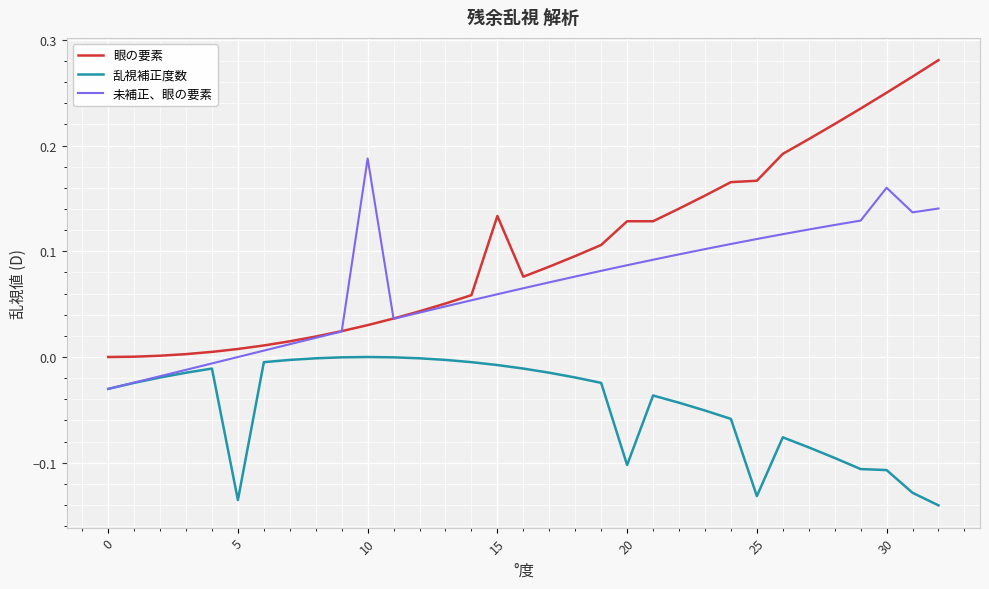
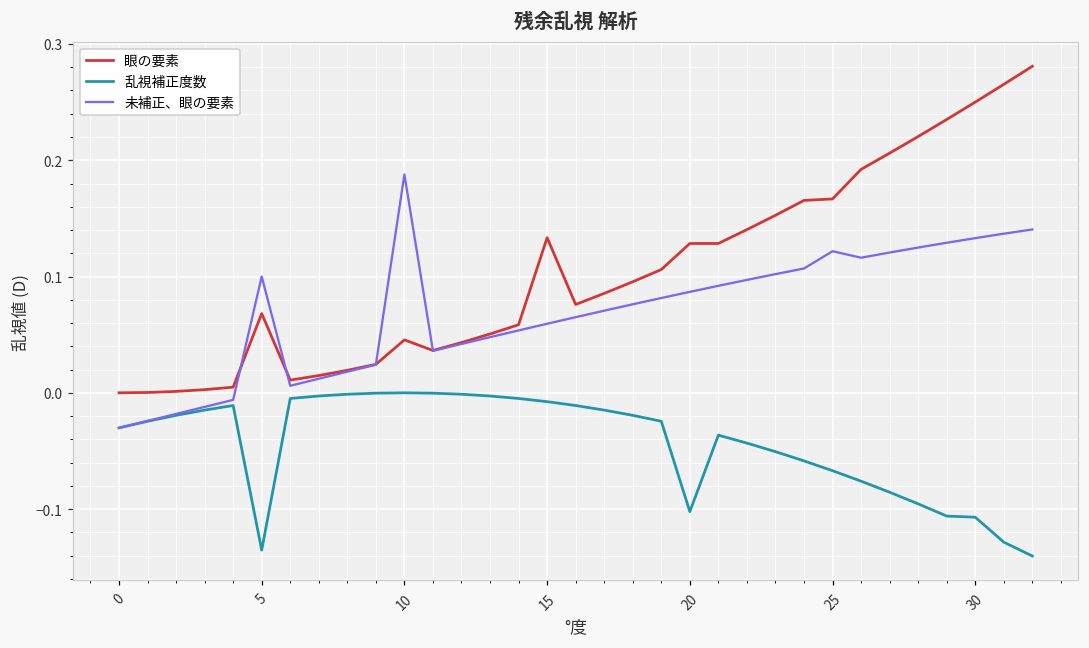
  {
    "眼の要素": {
      "0": 0.000,
-     "5": 0.008,
-     "10": 0.030,
+     "5": 0.068,
+     "10": 0.046,
      "15": 0.133,
      "20": 0.128,
      "25": 0.167,
      "30": 0.250
    },
    "乱視補正度数": {
      "5": -0.135,
      "10": 0.000,
      "15": -0.008,
      "20": -0.102,
-     "25": -0.132,
+     "25": -0.067,
      "30": -0.107
    },
    "未補正、眼の要素": {
-     "5": 0.0,
+     "5": 0.1,
      "10": 0.188,
      "15": 0.059,
      "20": 0.087,
-     "25": 0.112,
-     "30": 0.160
+     "25": 0.122,
+     "30": 0.133
    }
  }
